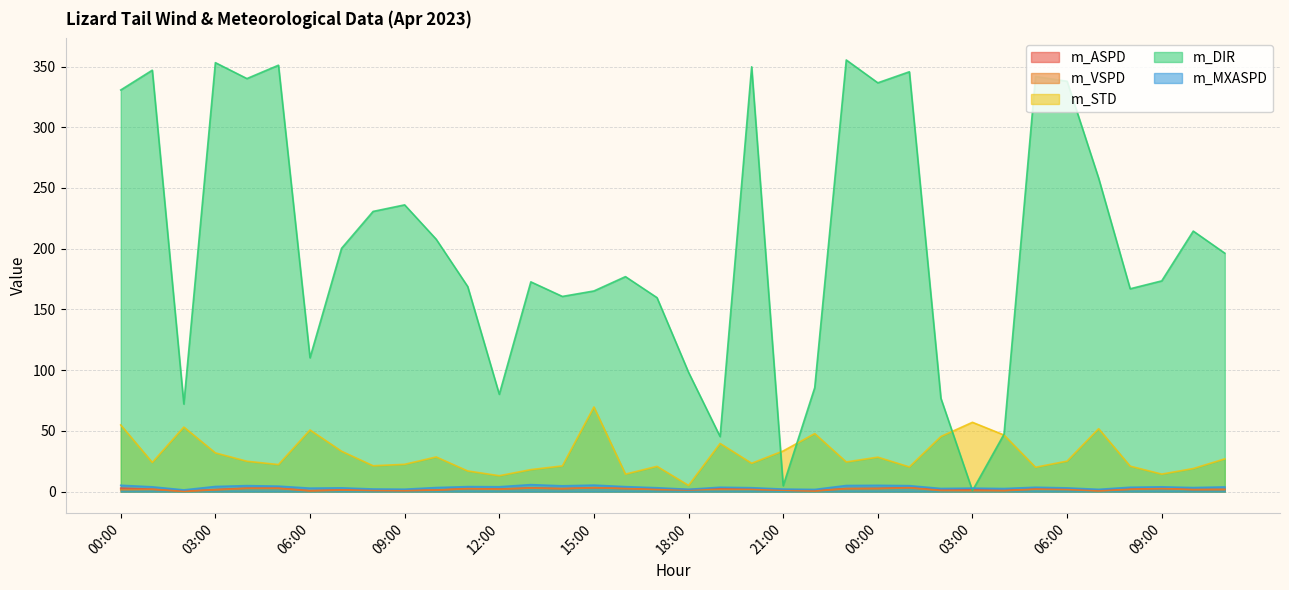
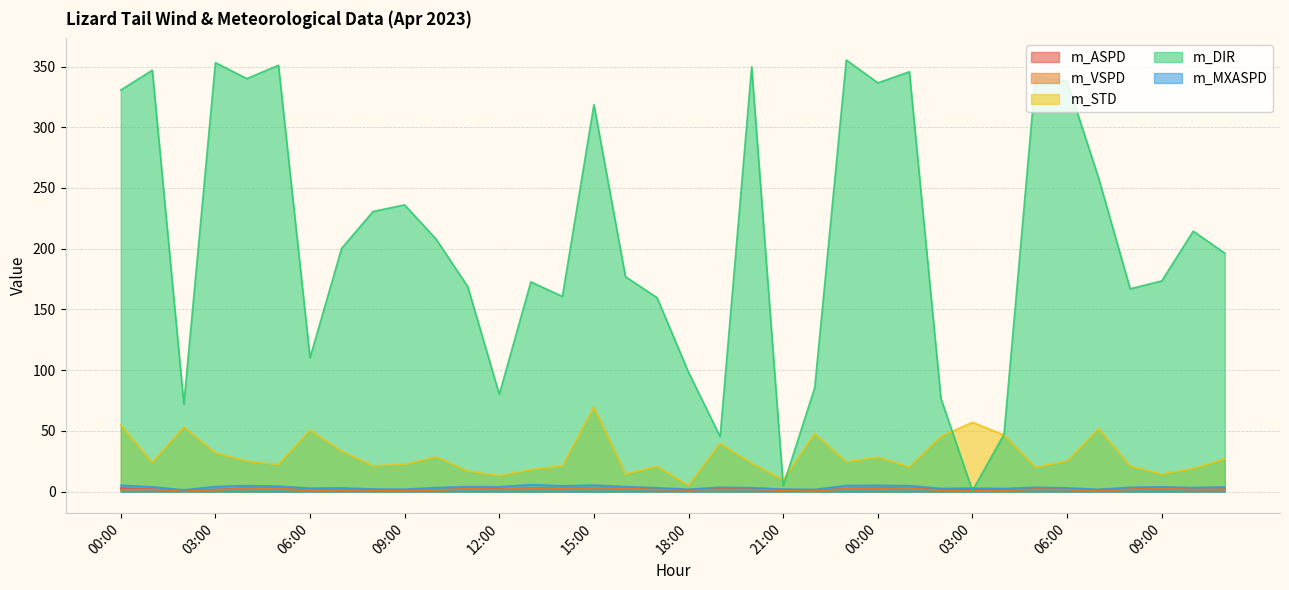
  {
    "m_STD": {
      "12:00": 13,
      "15:00": 70,
      "18:00": 5,
-     "21:00": 33
+     "21:00": 10
    },
    "m_DIR": {
      "12:00": 80,
-     "15:00": 165,
+     "15:00": 319,
      "18:00": 98,
      "21:00": 5
    },
    "m_MXASPD": {
      "15:00": 5
    }
  }
